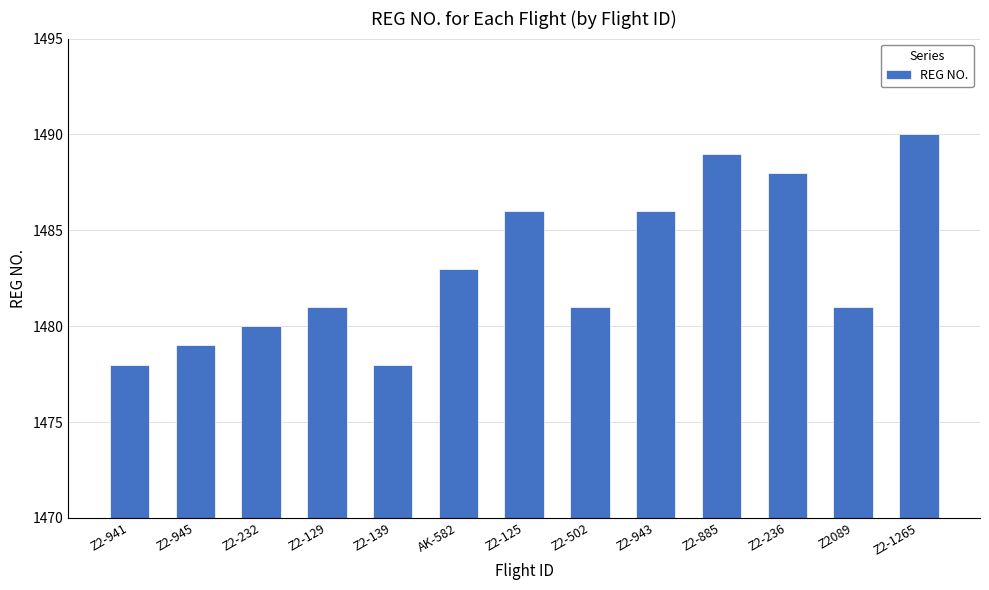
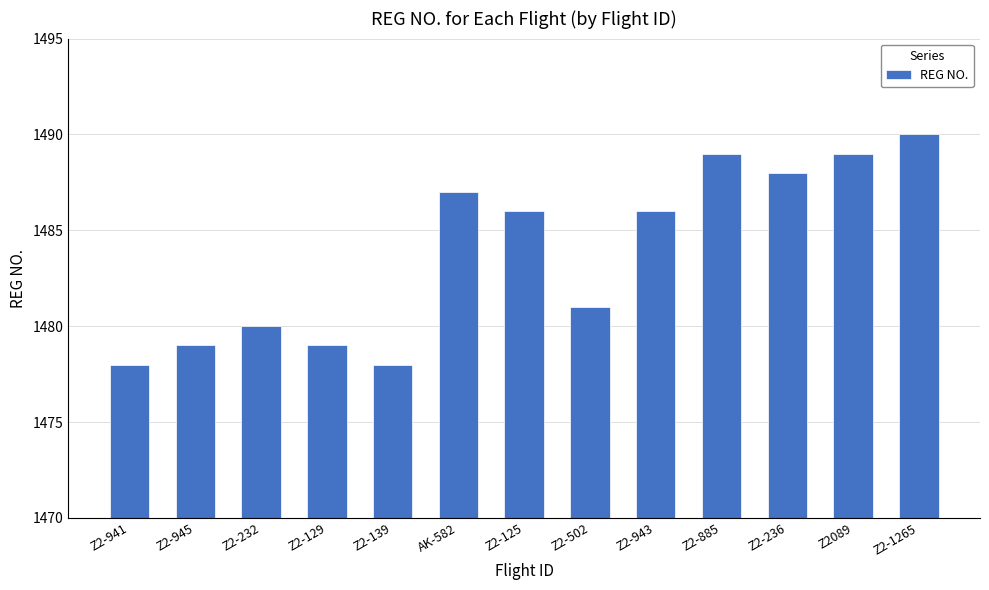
  {
    "Z2-941": 1478,
    "Z2-945": 1479,
    "Z2-232": 1480,
-   "Z2-129": 1481,
+   "Z2-129": 1479,
    "Z2-139": 1478,
-   "AK-582": 1483,
+   "AK-582": 1487,
    "Z2-125": 1486,
    "Z2-502": 1481,
    "Z2-943": 1486,
    "Z2-885": 1489,
    "Z2-236": 1488,
-   "Z2089": 1481,
+   "Z2089": 1489,
    "Z2-1265": 1490
  }
